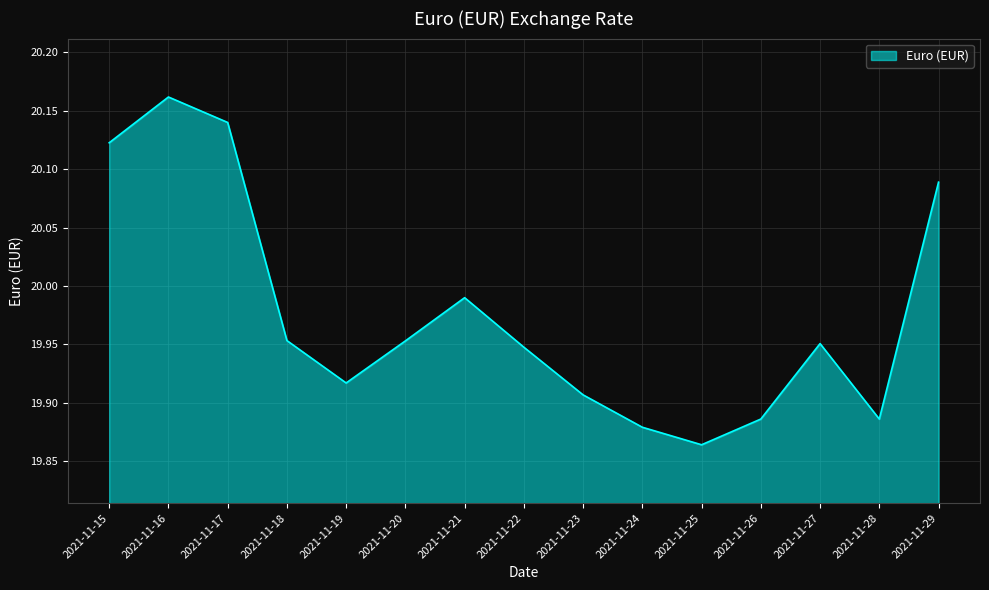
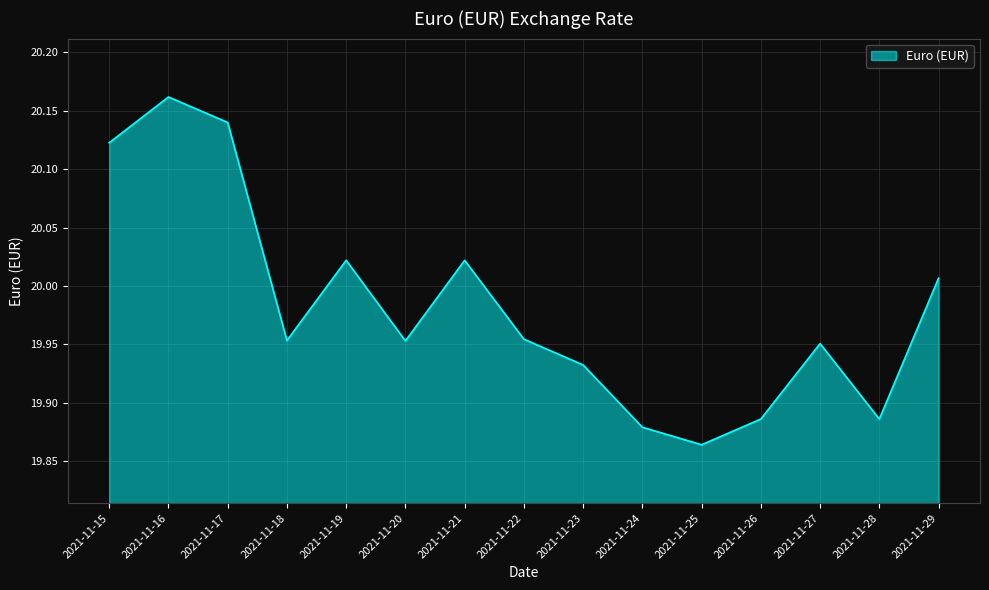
  {
    "2021-11-15": 20.123,
    "2021-11-16": 20.162,
    "2021-11-17": 20.140,
    "2021-11-18": 19.953,
-   "2021-11-19": 19.917,
+   "2021-11-19": 20.022,
    "2021-11-20": 19.953,
-   "2021-11-21": 19.990,
-   "2021-11-22": 19.948,
-   "2021-11-23": 19.907,
+   "2021-11-21": 20.022,
+   "2021-11-22": 19.955,
+   "2021-11-23": 19.932,
    "2021-11-24": 19.879,
    "2021-11-25": 19.864,
    "2021-11-26": 19.886,
    "2021-11-27": 19.951,
    "2021-11-28": 19.886,
-   "2021-11-29": 20.089
+   "2021-11-29": 20.007
  }
